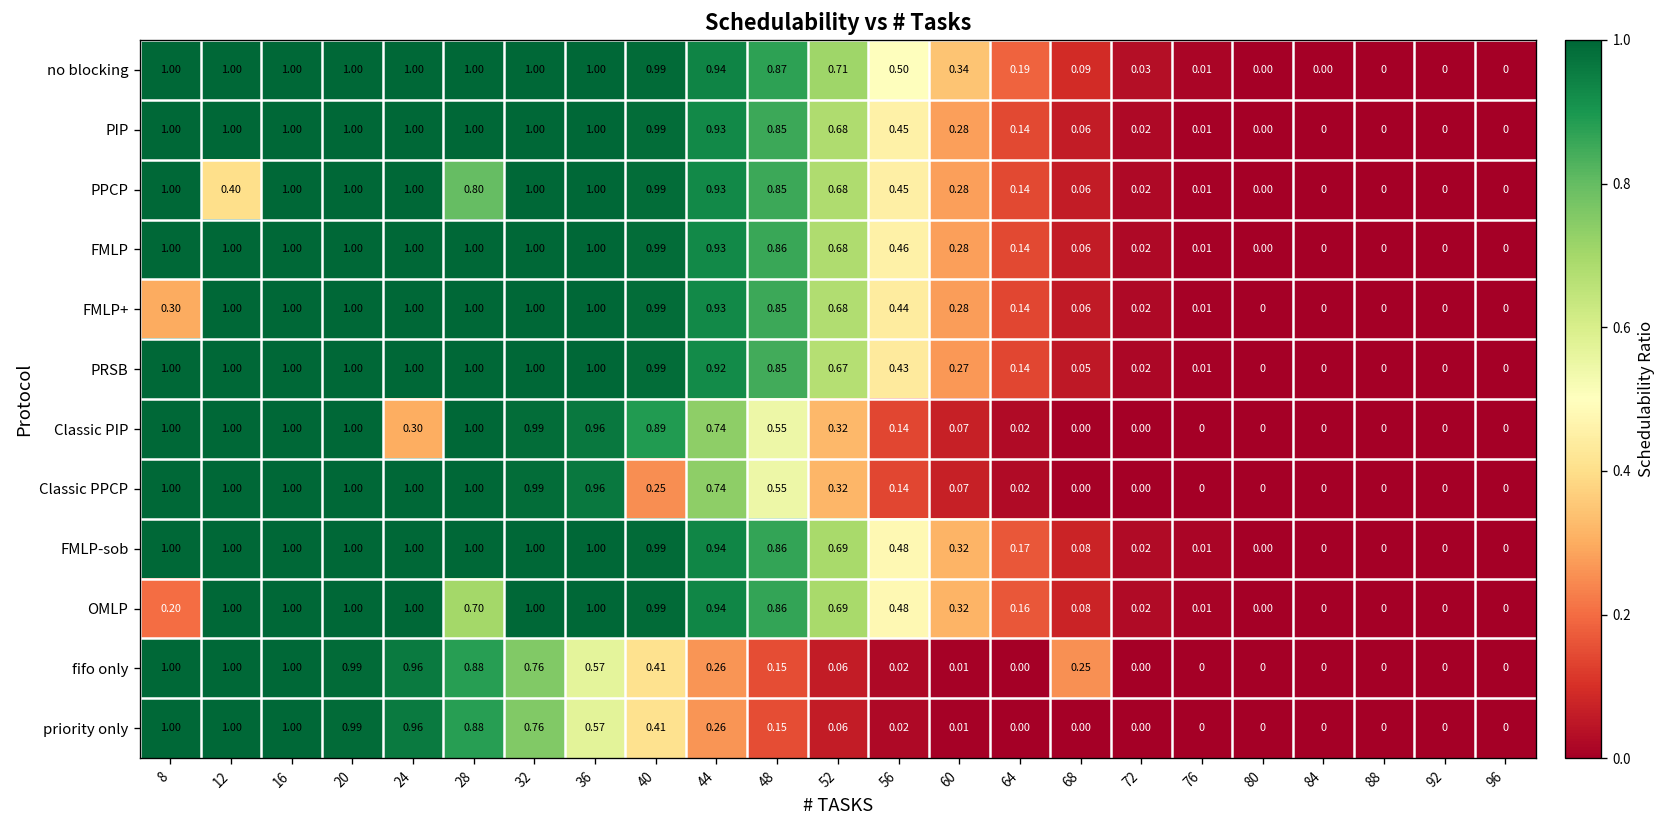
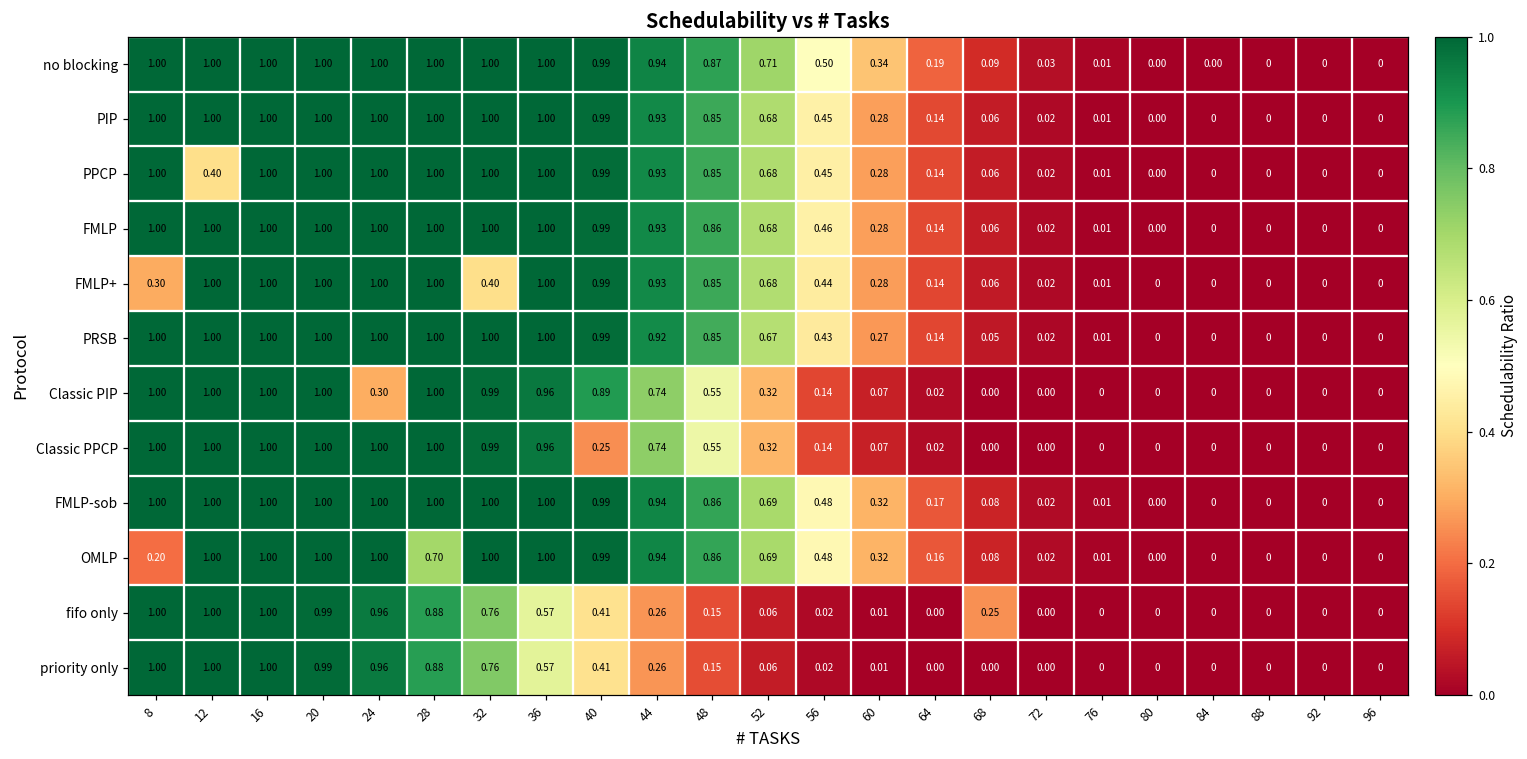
  {
    "PPCP": {
      "8": 1.00,
      "12": 0.40,
      "16": 1.00,
      "20": 1.00,
      "24": 1.00,
-     "28": 0.80,
+     "28": 1.00,
      "32": 1.00,
      "36": 1.00,
      "40": 0.99,
      "44": 0.93,
      "48": 0.85,
      "52": 0.68,
      "56": 0.45,
      "60": 0.28,
      "64": 0.14,
      "68": 0.06,
      "72": 0.02,
      "76": 0.01,
      "80": 0.00,
      "84": 0,
      "88": 0,
      "92": 0,
      "96": 0
    },
    "FMLP+": {
      "8": 0.30,
      "12": 1.00,
      "16": 1.00,
      "20": 1.00,
      "24": 1.00,
      "28": 1.00,
-     "32": 1.00,
+     "32": 0.40,
      "36": 1.00,
      "40": 0.99,
      "44": 0.93,
      "48": 0.85,
      "52": 0.68,
      "56": 0.44,
      "60": 0.28,
      "64": 0.14,
      "68": 0.06,
      "72": 0.02,
      "76": 0.01,
      "80": 0,
      "84": 0,
      "88": 0,
      "92": 0,
      "96": 0
    }
  }
